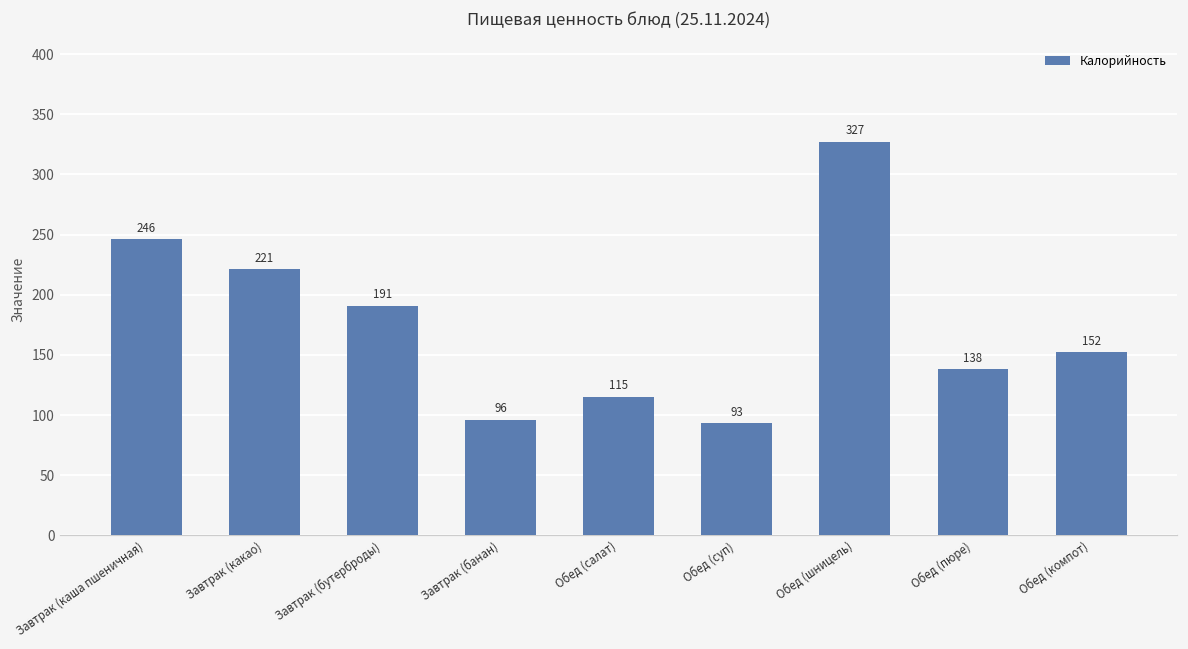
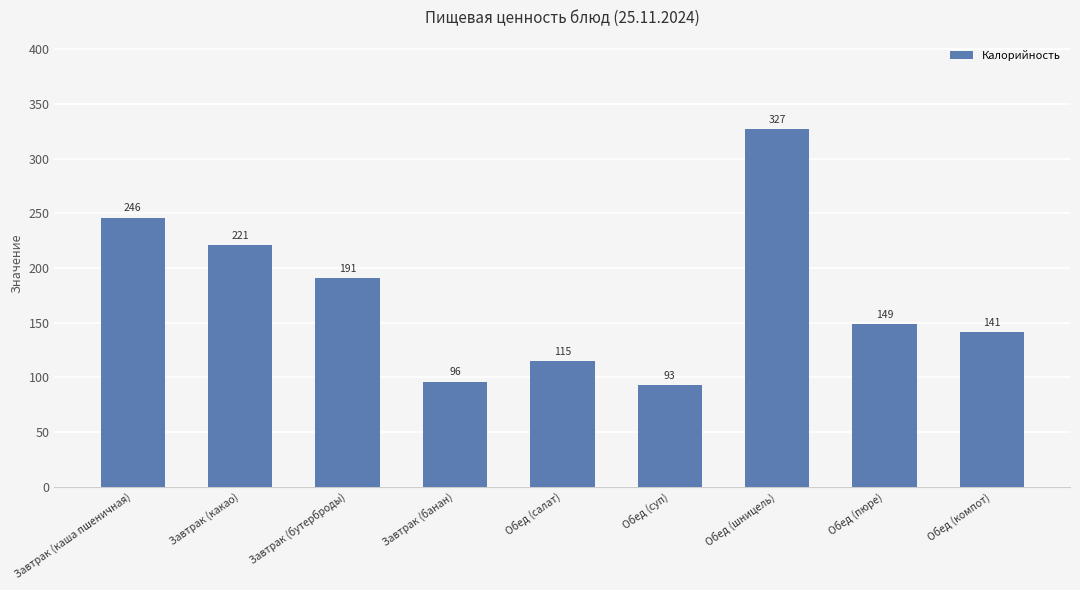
  {
    "Завтрак (каша пшеничная)": 246,
    "Завтрак (какао)": 221,
    "Завтрак (бутерброды)": 191,
    "Завтрак (банан)": 96,
    "Обед (салат)": 115,
    "Обед (суп)": 93,
    "Обед (шницель)": 327,
-   "Обед (пюре)": 138,
-   "Обед (компот)": 152
+   "Обед (пюре)": 149,
+   "Обед (компот)": 141
  }
